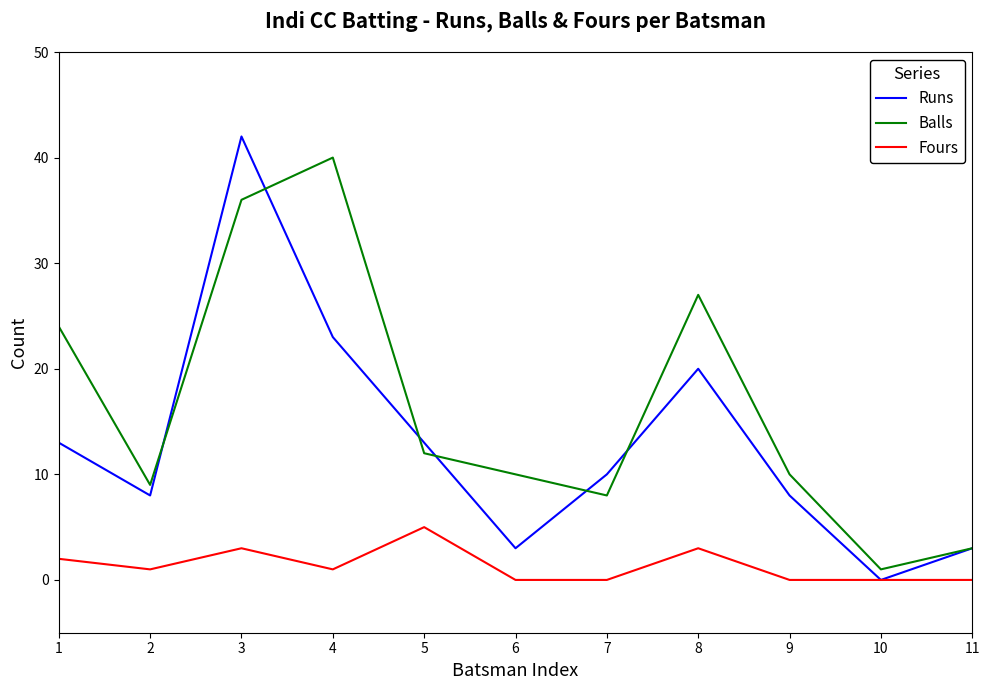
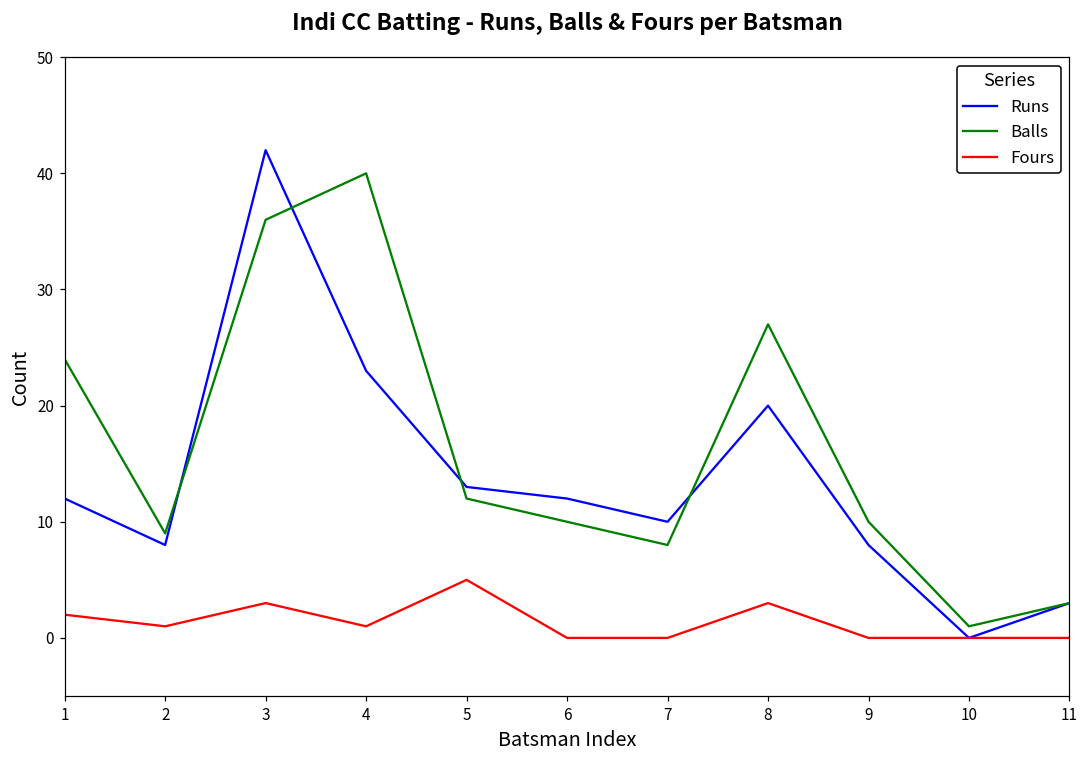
  {
    "Runs": {
-     "1": 13,
+     "1": 12,
      "2": 8,
      "3": 42,
      "4": 23,
      "5": 13,
-     "6": 3,
+     "6": 12,
      "7": 10,
      "8": 20,
      "9": 8
    },
    "Balls": {
      "1": 24,
      "2": 9,
      "3": 36,
      "4": 40,
      "5": 12,
      "6": 10,
      "7": 8,
      "8": 27,
      "9": 10,
      "10": 1
    },
    "Fours": {
      "1": 2,
      "2": 1,
      "3": 3,
      "4": 1,
      "5": 5,
      "6": 0,
      "7": 0,
      "8": 3,
      "9": 0,
      "11": 0
    }
  }
